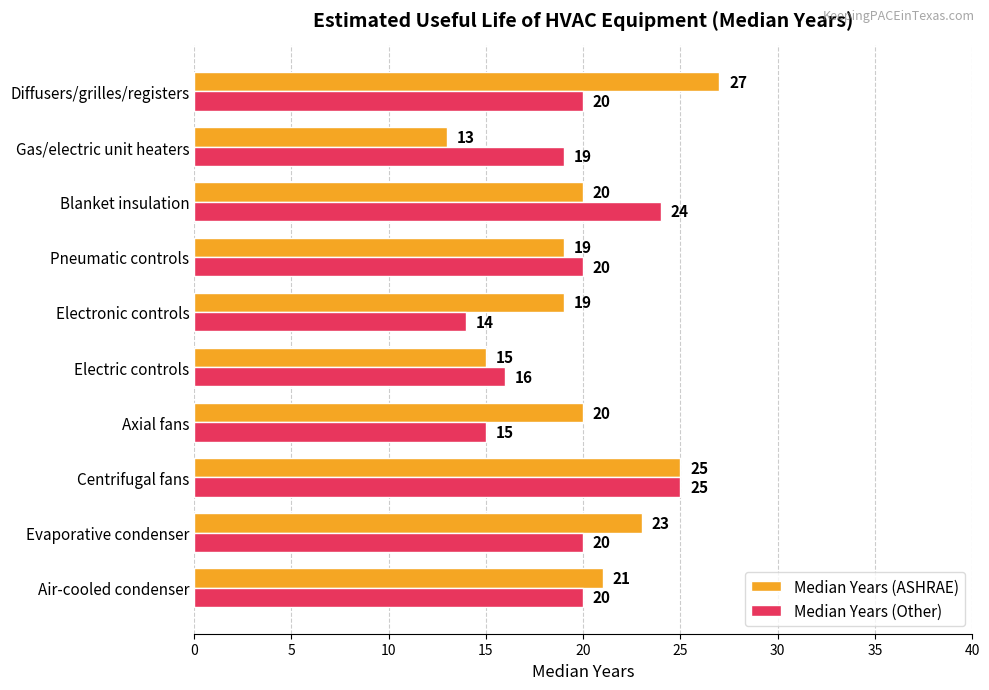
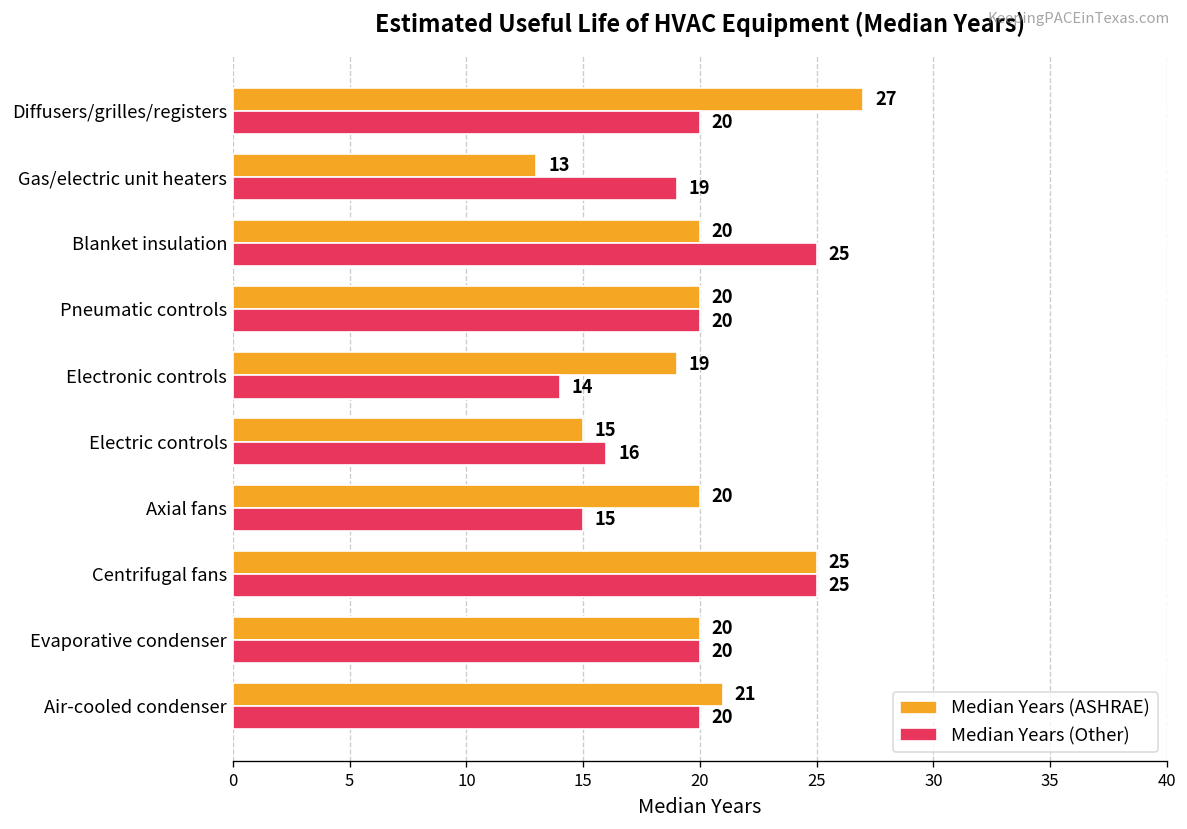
  {
    "Median Years (ASHRAE)": {
      "Diffusers/grilles/registers": 27,
      "Gas/electric unit heaters": 13,
      "Blanket insulation": 20,
-     "Pneumatic controls": 19,
+     "Pneumatic controls": 20,
      "Electronic controls": 19,
      "Electric controls": 15,
      "Axial fans": 20,
      "Centrifugal fans": 25,
-     "Evaporative condenser": 23,
+     "Evaporative condenser": 20,
      "Air-cooled condenser": 21
    },
    "Median Years (Other)": {
      "Diffusers/grilles/registers": 20,
      "Gas/electric unit heaters": 19,
-     "Blanket insulation": 24,
+     "Blanket insulation": 25,
      "Pneumatic controls": 20,
      "Electronic controls": 14,
      "Electric controls": 16,
      "Axial fans": 15,
      "Centrifugal fans": 25,
      "Evaporative condenser": 20,
      "Air-cooled condenser": 20
    }
  }
